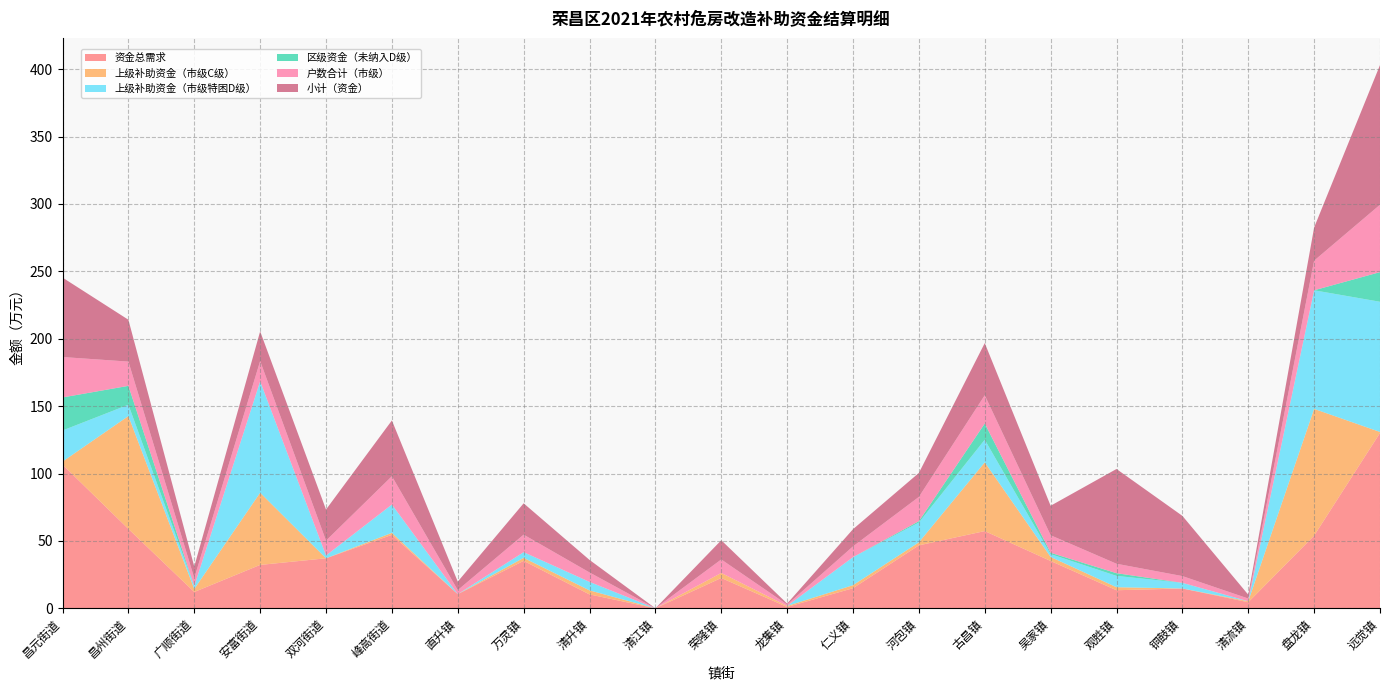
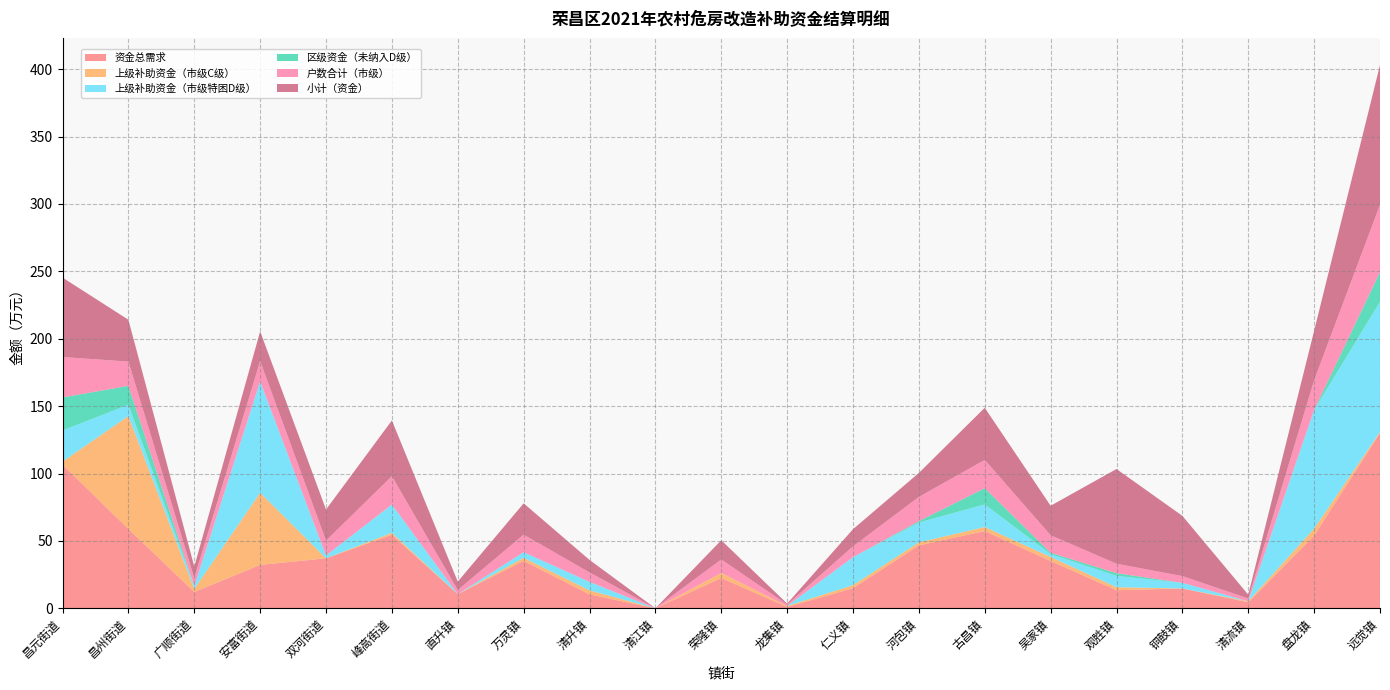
  {
    "上级补助资金（市级C级）": {
      "昌元街道": 2,
      "昌州街道": 84,
      "广顺街道": 2,
      "安富街道": 54,
      "万灵镇": 2,
      "清升镇": 3,
      "仁义镇": 2,
      "河包镇": 2,
-     "古昌镇": 51,
+     "古昌镇": 3,
      "吴家镇": 3,
      "观胜镇": 2,
-     "盘龙镇": 94
+     "盘龙镇": 5
    },
    "上级补助资金（市级特困D级）": {
      "昌元街道": 23,
      "昌州街道": 8,
      "古昌镇": 17,
      "观胜镇": 8,
      "远觉镇": 97
    },
    "区级资金（未纳入D级）": {
      "昌元街道": 25,
      "昌州街道": 14,
      "古昌镇": 12,
      "观胜镇": 2,
      "远觉镇": 22
    },
    "小计（资金）": {
      "昌元街道": 59,
      "昌州街道": 31,
      "广顺街道": 9,
      "安富街道": 22,
      "双河街道": 23,
      "峰高街道": 41,
      "直升镇": 6,
      "万灵镇": 23,
      "清升镇": 9,
      "荣隆镇": 14,
      "仁义镇": 13,
      "河包镇": 18,
      "古昌镇": 39,
      "吴家镇": 22,
      "观胜镇": 70,
      "铜鼓镇": 45,
      "清流镇": 3,
-     "盘龙镇": 25,
+     "盘龙镇": 37,
      "远觉镇": 104
    }
  }
